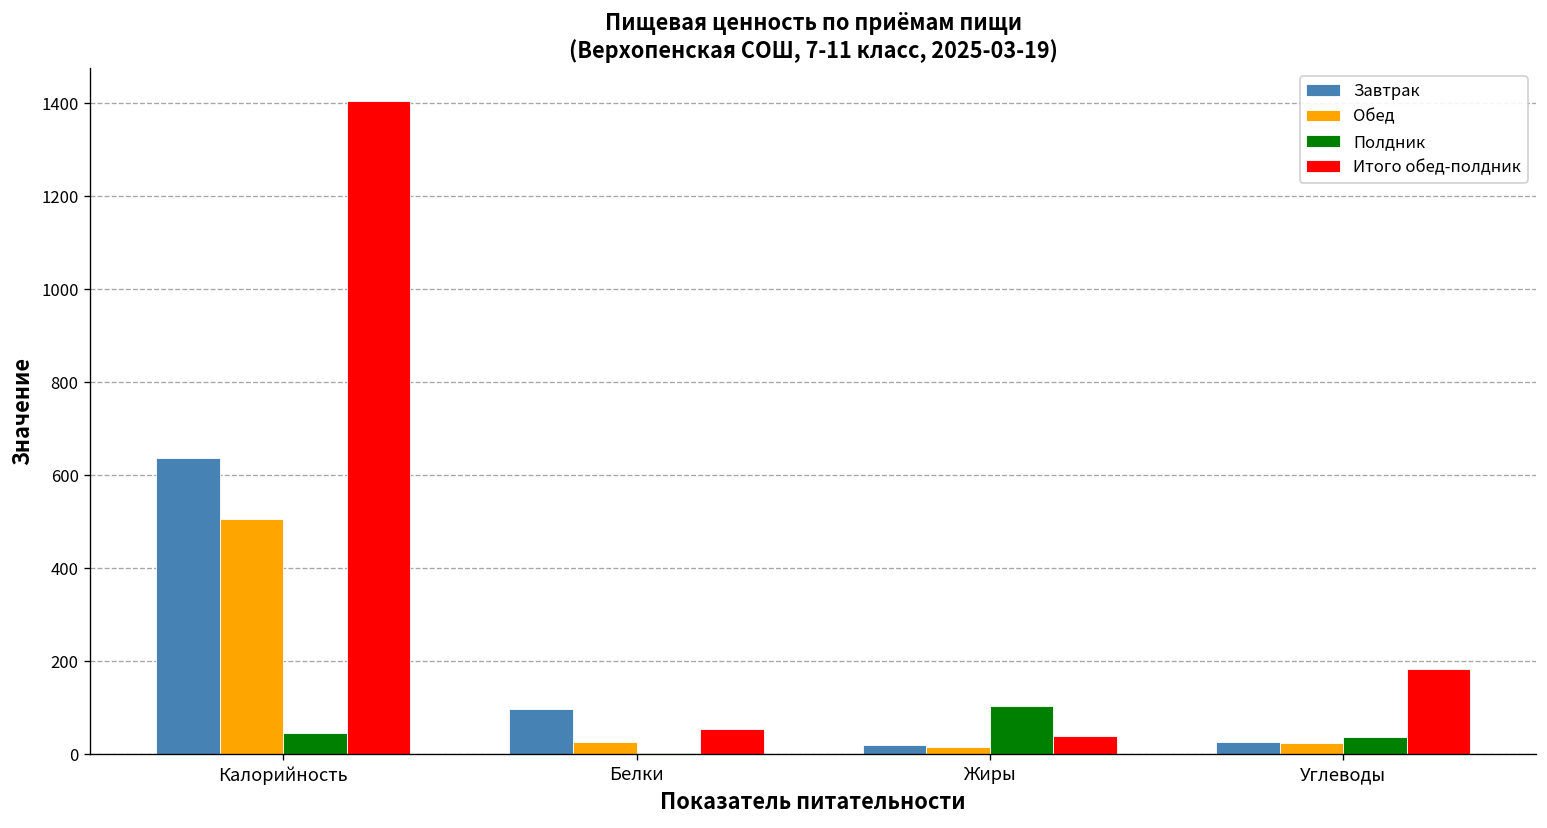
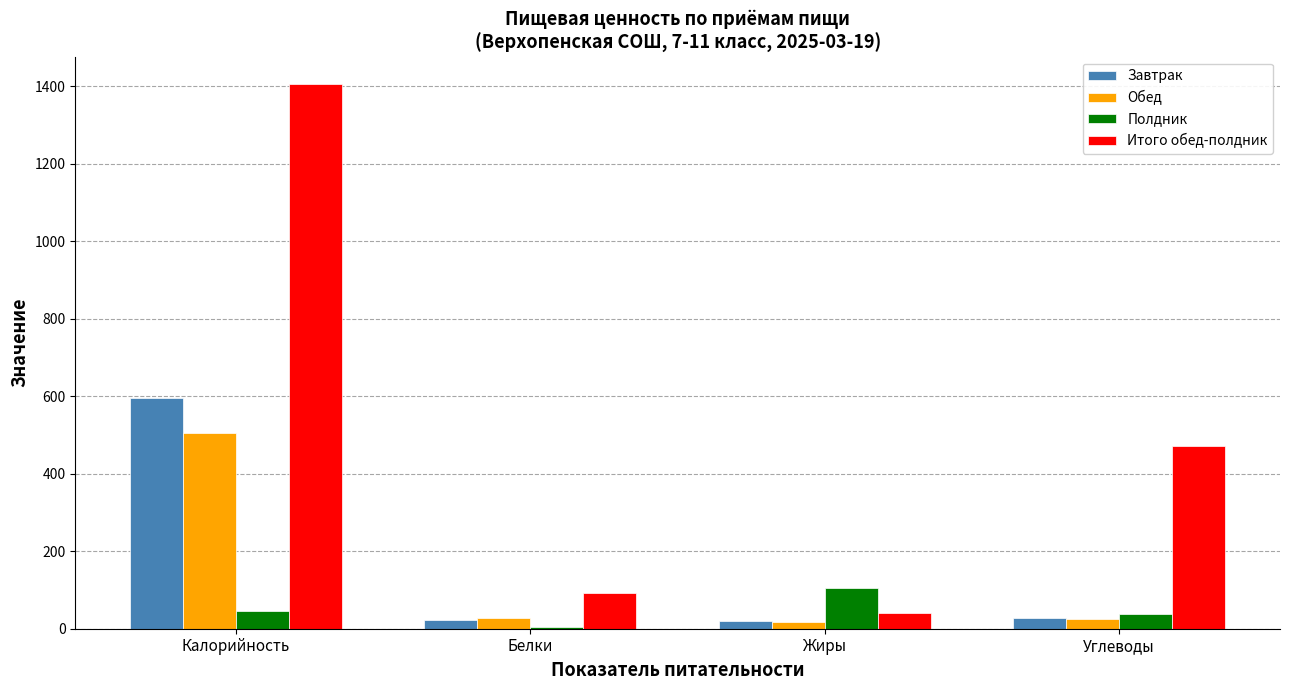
  {
    "Завтрак": {
-     "Калорийность": 640,
-     "Белки": 100,
+     "Калорийность": 590,
+     "Белки": 20,
      "Жиры": 20,
      "Углеводы": 30
    },
    "Обед": {
      "Калорийность": 510,
      "Белки": 30,
      "Жиры": 20,
      "Углеводы": 20
    },
    "Полдник": {
      "Калорийность": 50,
      "Жиры": 100,
      "Углеводы": 40
    },
    "Итого обед-полдник": {
      "Калорийность": 1410,
-     "Белки": 50,
+     "Белки": 90,
      "Жиры": 40,
-     "Углеводы": 180
+     "Углеводы": 470
    }
  }
